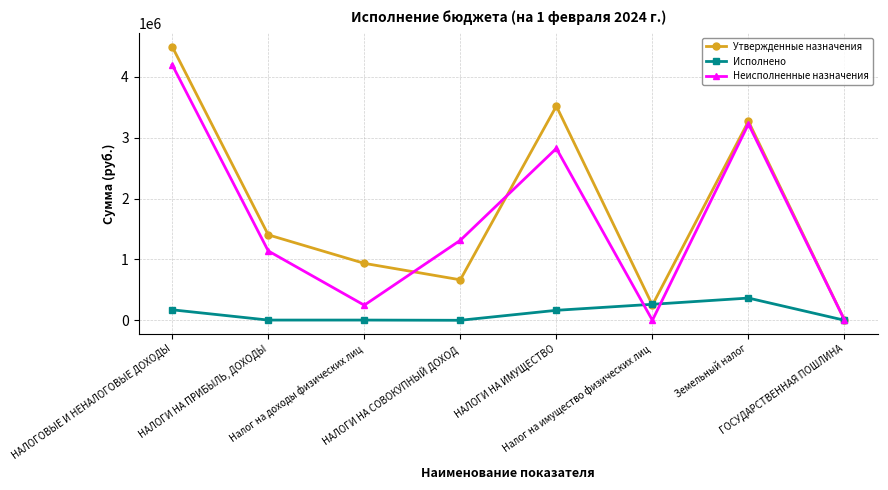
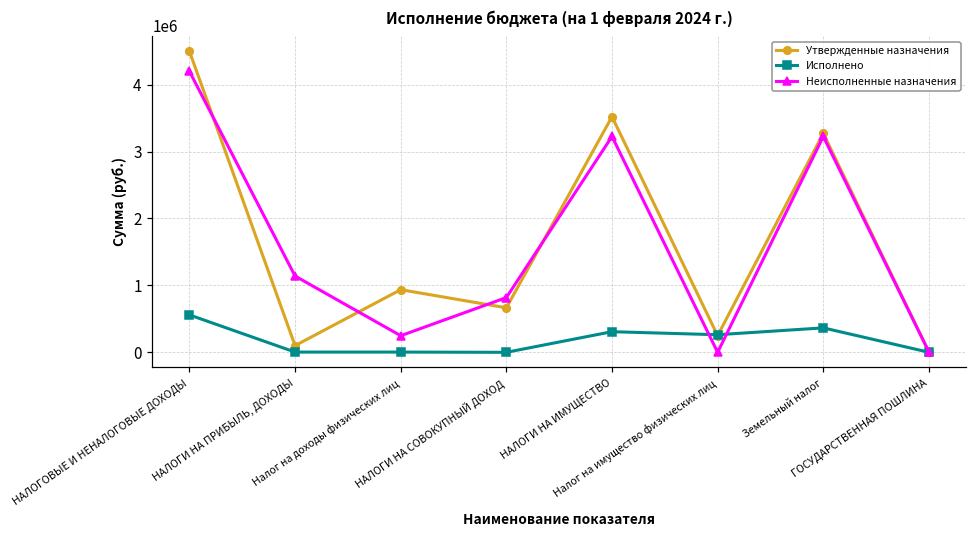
  {
    "Утвержденные назначения": {
      "НАЛОГОВЫЕ И НЕНАЛОГОВЫЕ ДОХОДЫ": 4500000,
-     "НАЛОГИ НА ПРИБЫЛЬ, ДОХОДЫ": 1400000,
+     "НАЛОГИ НА ПРИБЫЛЬ, ДОХОДЫ": 100000,
      "Налог на доходы физических лиц": 900000,
      "НАЛОГИ НА СОВОКУПНЫЙ ДОХОД": 700000,
      "НАЛОГИ НА ИМУЩЕСТВО": 3500000,
      "Земельный налог": 3300000
    },
    "Исполнено": {
-     "НАЛОГОВЫЕ И НЕНАЛОГОВЫЕ ДОХОДЫ": 200000,
+     "НАЛОГОВЫЕ И НЕНАЛОГОВЫЕ ДОХОДЫ": 600000,
      "НАЛОГИ НА ПРИБЫЛЬ, ДОХОДЫ": 0,
      "Налог на доходы физических лиц": 0,
      "НАЛОГИ НА СОВОКУПНЫЙ ДОХОД": 0,
-     "НАЛОГИ НА ИМУЩЕСТВО": 200000,
+     "НАЛОГИ НА ИМУЩЕСТВО": 300000,
      "Земельный налог": 400000
    },
    "Неисполненные назначения": {
      "НАЛОГОВЫЕ И НЕНАЛОГОВЫЕ ДОХОДЫ": 4200000,
      "НАЛОГИ НА ПРИБЫЛЬ, ДОХОДЫ": 1100000,
      "Налог на доходы физических лиц": 200000,
-     "НАЛОГИ НА СОВОКУПНЫЙ ДОХОД": 1300000,
-     "НАЛОГИ НА ИМУЩЕСТВО": 2800000,
+     "НАЛОГИ НА СОВОКУПНЫЙ ДОХОД": 800000,
+     "НАЛОГИ НА ИМУЩЕСТВО": 3200000,
      "Налог на имущество физических лиц": 0,
      "Земельный налог": 3200000
    }
  }
